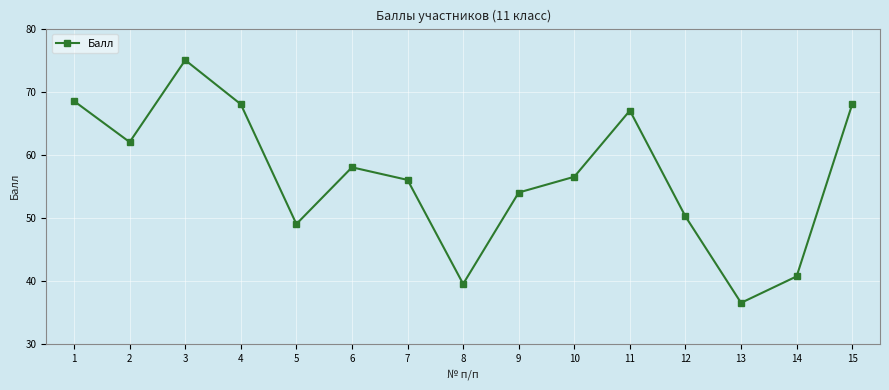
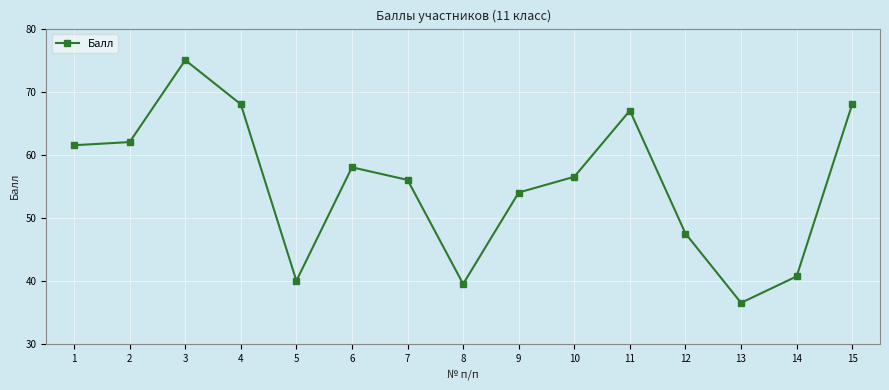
  {
-   "1": 69,
+   "1": 62,
    "2": 62,
    "3": 75,
    "4": 68,
-   "5": 49,
+   "5": 40,
    "6": 58,
    "7": 56,
    "8": 40,
    "9": 54,
    "10": 57,
    "11": 67,
-   "12": 50,
+   "12": 48,
    "13": 37,
    "14": 41,
    "15": 68
  }
